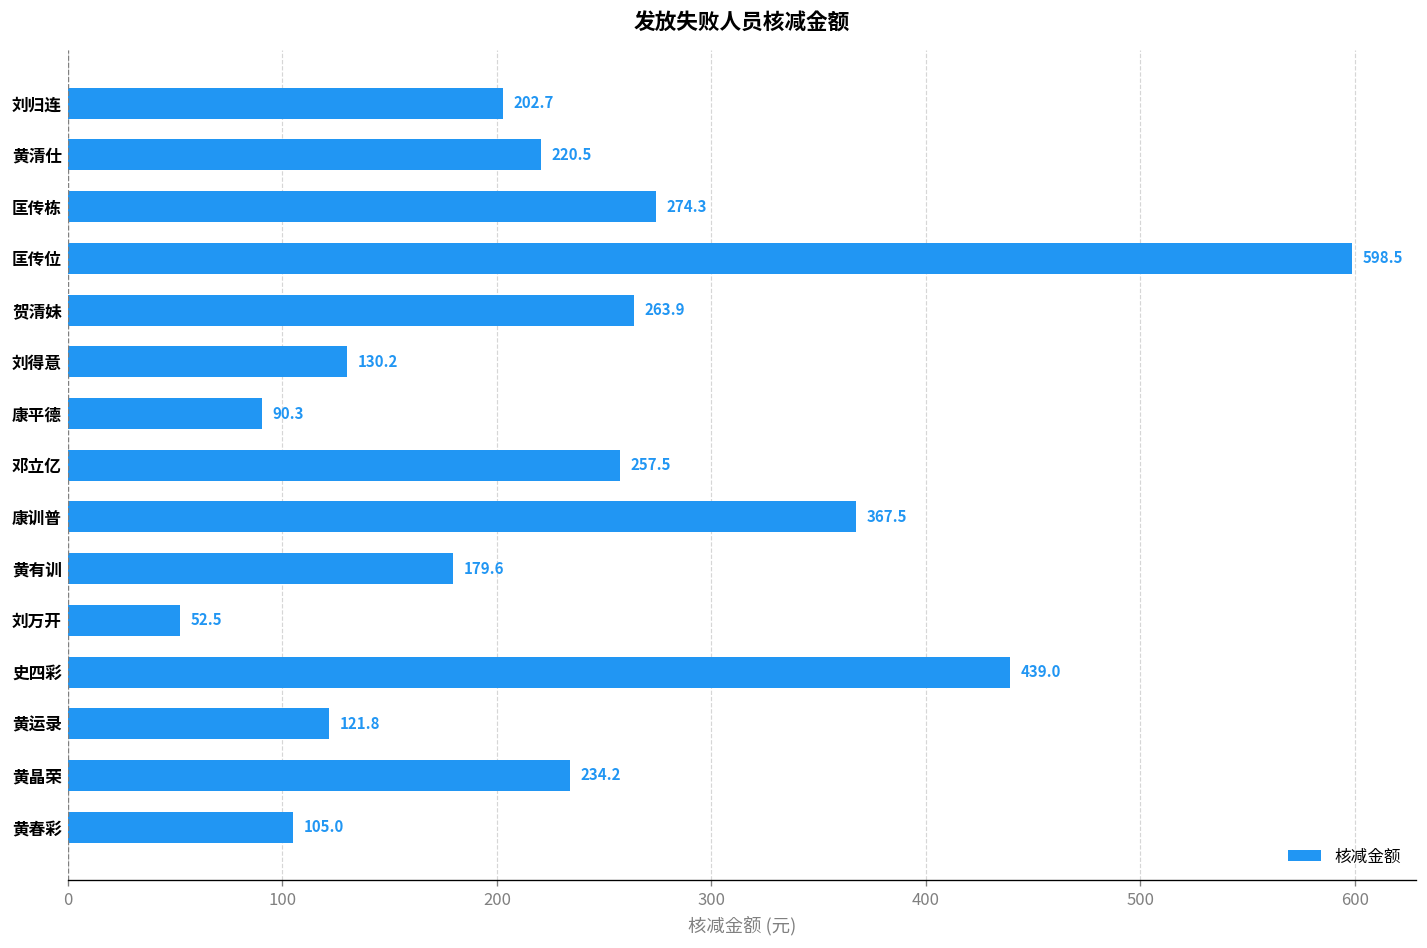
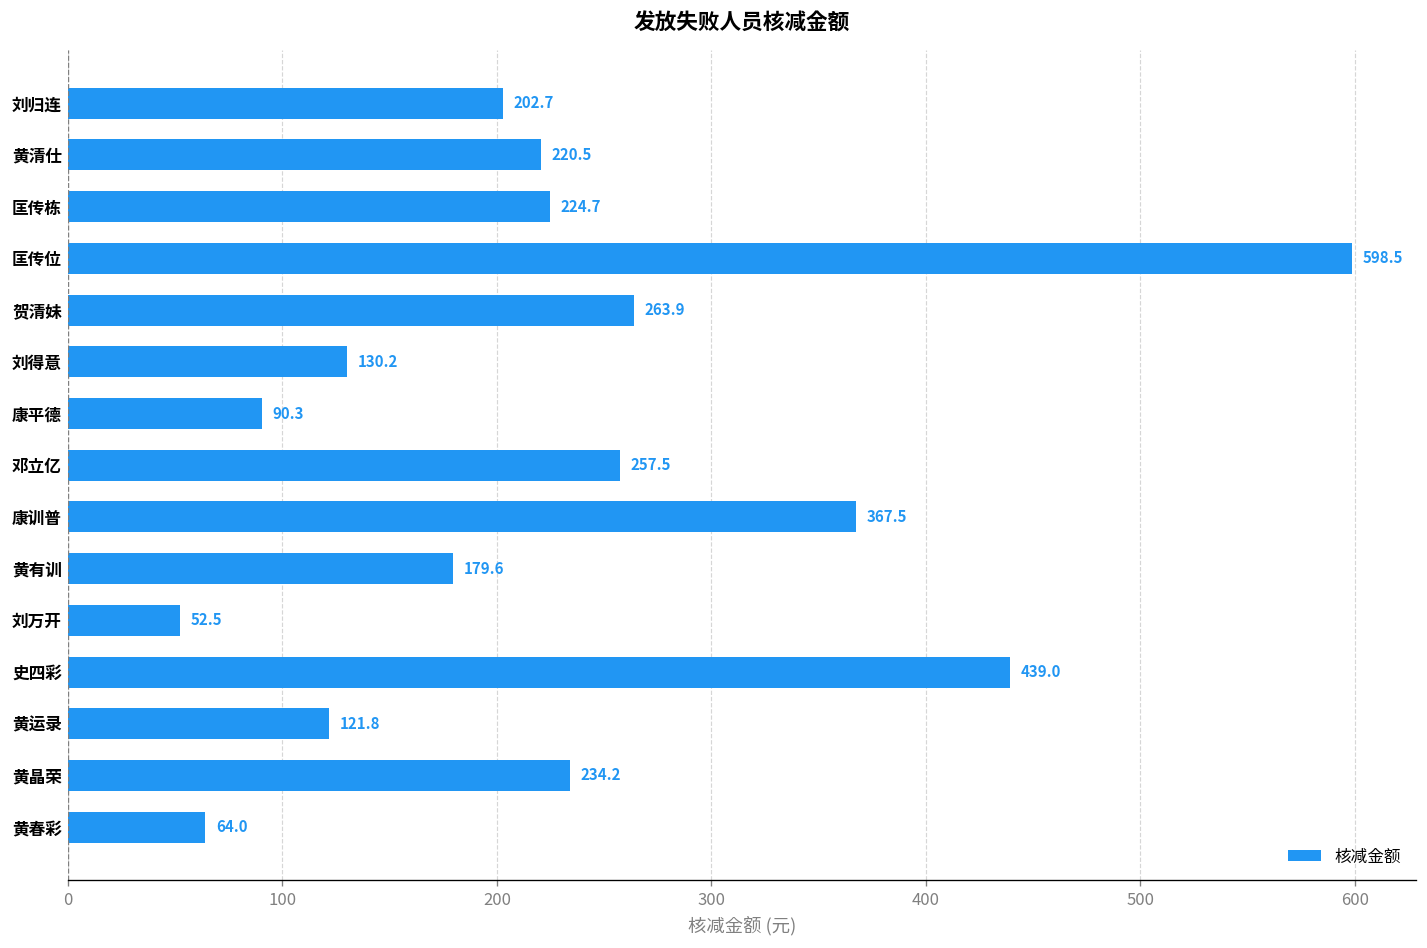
  {
    "刘归连": 202.7,
    "黄清仕": 220.5,
-   "匡传栋": 274.3,
+   "匡传栋": 224.7,
    "匡传位": 598.5,
    "贺清妹": 263.9,
    "刘得意": 130.2,
    "康平德": 90.3,
    "邓立亿": 257.5,
    "康训普": 367.5,
    "黄有训": 179.6,
    "刘万开": 52.5,
    "史四彩": 439.0,
    "黄运录": 121.8,
    "黄晶荣": 234.2,
-   "黄春彩": 105.0
+   "黄春彩": 64.0
  }
